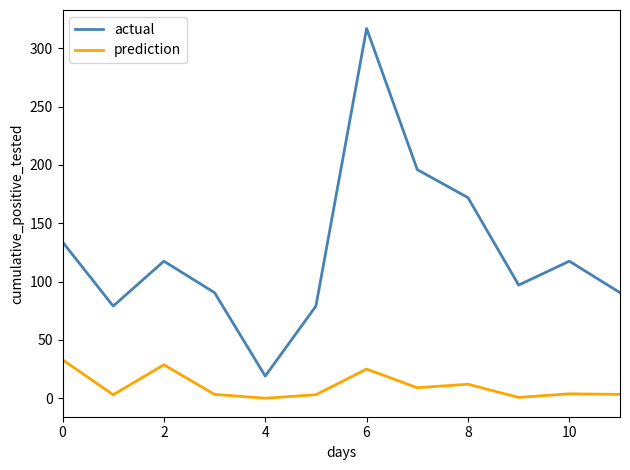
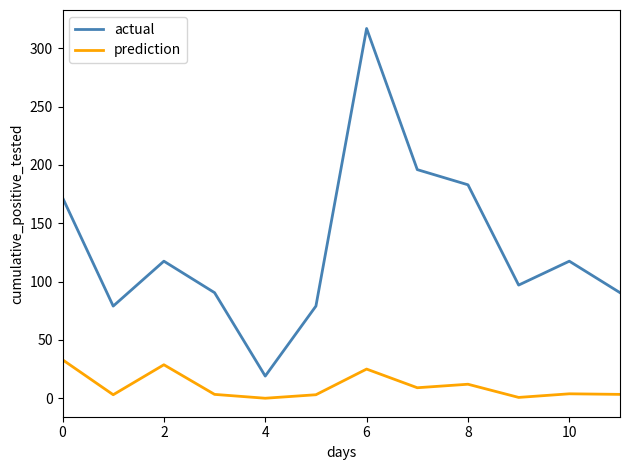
  {
    "actual": {
-     "0": 134,
+     "0": 172,
      "2": 118,
      "4": 19,
      "6": 317,
-     "8": 172,
+     "8": 183,
      "10": 118
    },
    "prediction": {
      "0": 33,
      "2": 29,
      "4": 0,
      "6": 25,
      "8": 12,
      "10": 4
    }
  }
